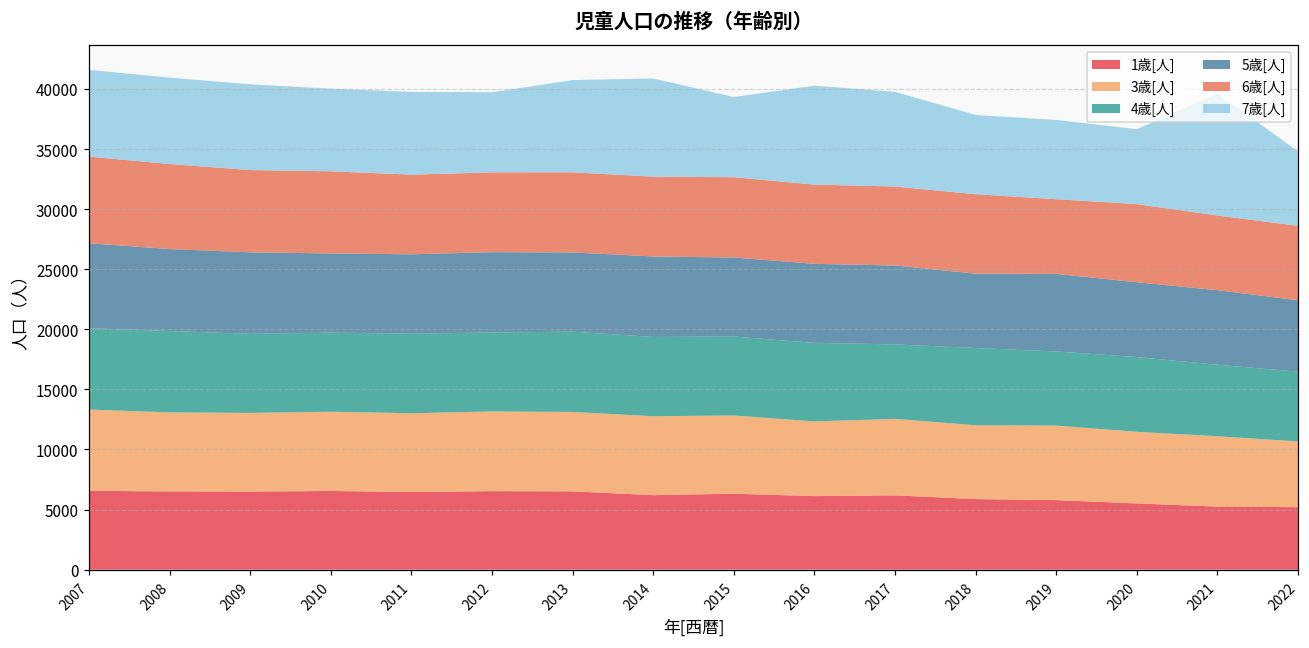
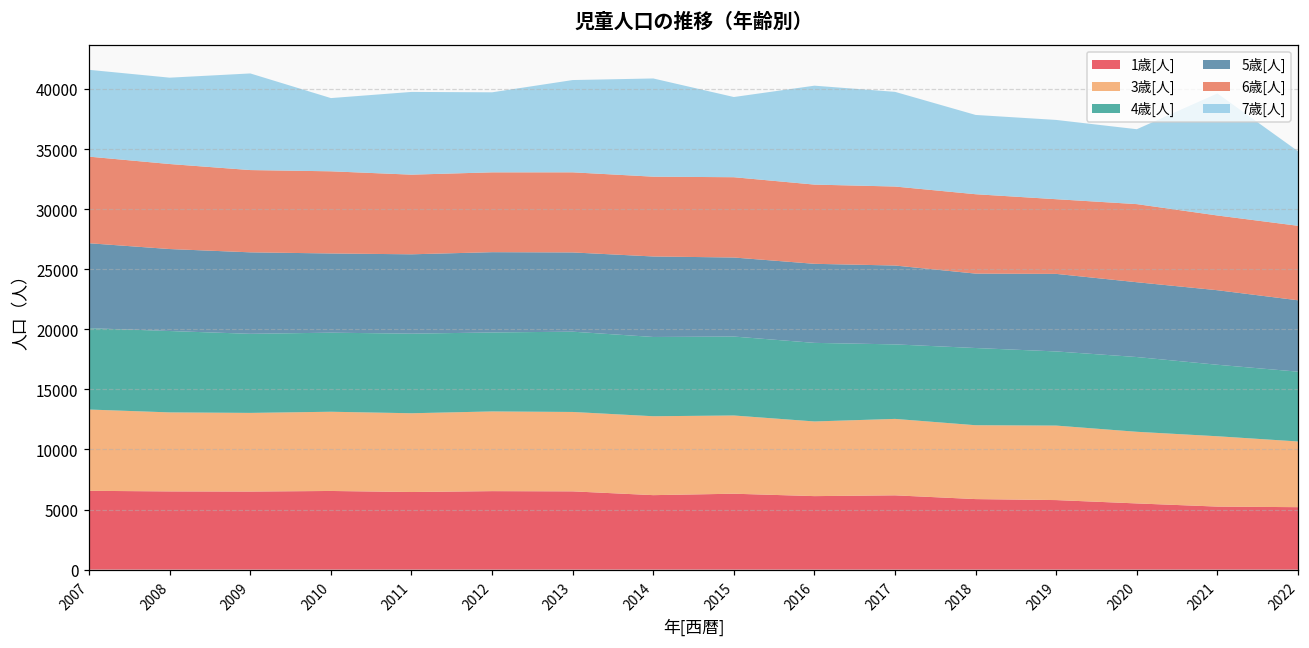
  {
    "7歳[人]": {
      "2007": 7200,
      "2008": 7200,
-     "2009": 7100,
-     "2010": 6900,
+     "2009": 8000,
+     "2010": 6100,
      "2011": 6900,
      "2012": 6700,
      "2013": 7700,
      "2014": 8200,
      "2015": 6700,
      "2016": 8200,
      "2017": 7900,
      "2018": 6600,
      "2019": 6600,
      "2020": 6200,
      "2022": 6200
    }
  }
